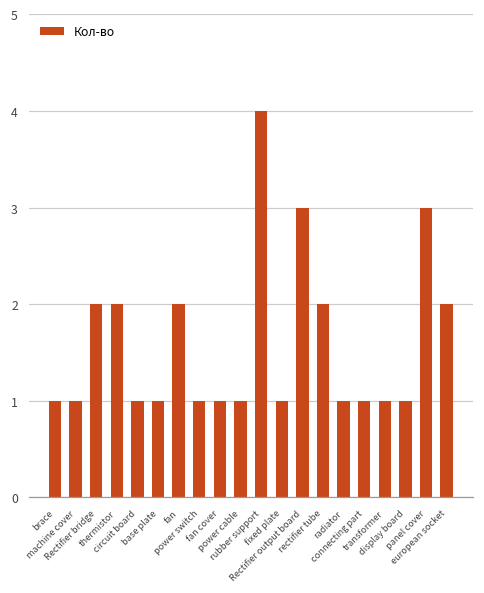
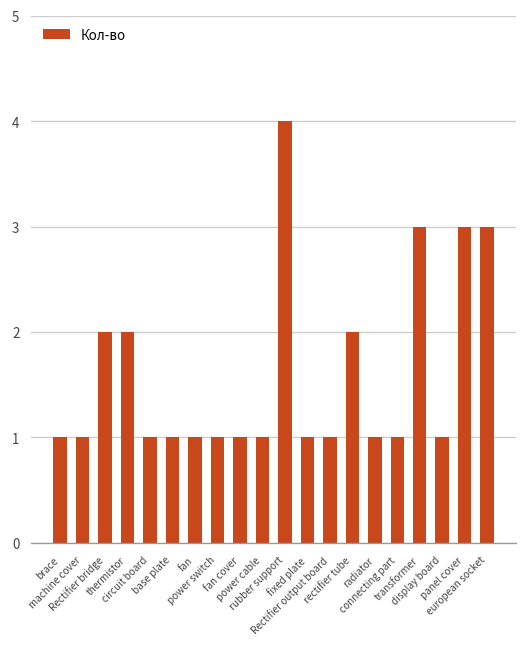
  {
    "brace": 1,
    "machine cover": 1,
    "Rectifier bridge": 2,
    "thermistor": 2,
    "circuit board": 1,
    "base plate": 1,
-   "fan": 2,
+   "fan": 1,
    "power switch": 1,
    "fan cover": 1,
    "power cable": 1,
    "rubber support": 4,
    "fixed plate": 1,
-   "Rectifier output board": 3,
+   "Rectifier output board": 1,
    "rectifier tube": 2,
    "radiator": 1,
    "connecting part": 1,
-   "transformer": 1,
+   "transformer": 3,
    "display board": 1,
    "panel cover": 3,
-   "european socket": 2
+   "european socket": 3
  }
